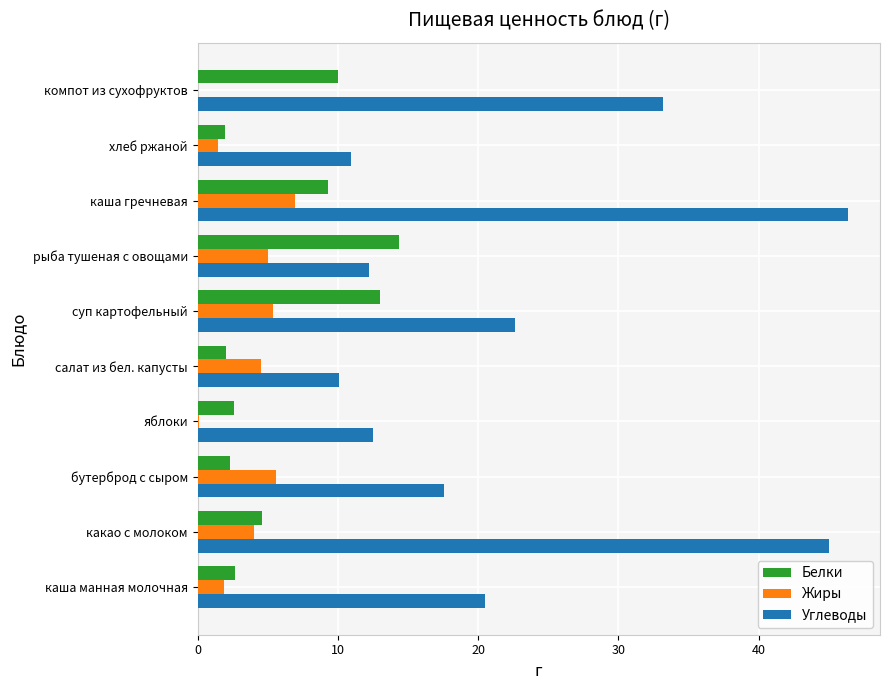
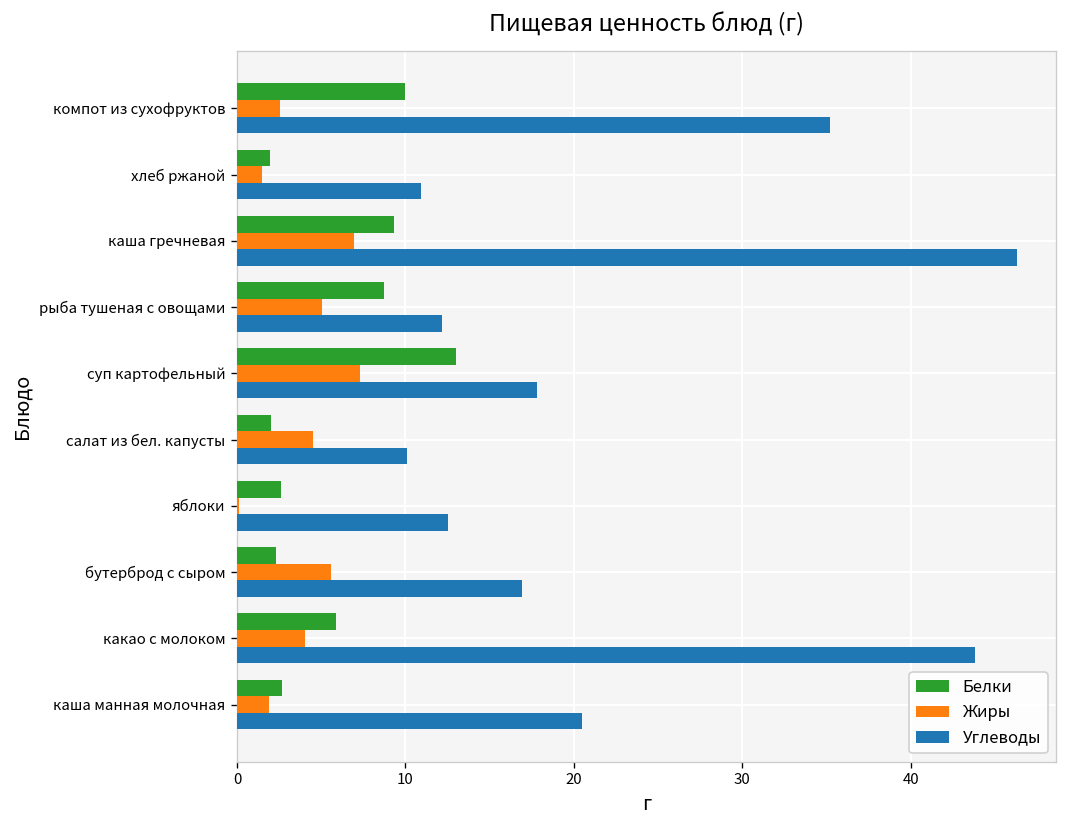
  {
    "Белки": {
      "компот из сухофруктов": 10.0,
      "хлеб ржаной": 2.0,
      "каша гречневая": 9.3,
-     "рыба тушеная с овощами": 14.4,
+     "рыба тушеная с овощами": 8.7,
      "суп картофельный": 13.0,
      "салат из бел. капусты": 2.0,
      "яблоки": 2.6,
      "бутерброд с сыром": 2.3,
-     "какао с молоком": 4.6,
+     "какао с молоком": 5.9,
      "каша манная молочная": 2.7
    },
    "Жиры": {
-     "компот из сухофруктов": 0.1,
+     "компот из сухофруктов": 2.5,
      "хлеб ржаной": 1.5,
      "каша гречневая": 7.0,
      "рыба тушеная с овощами": 5.0,
-     "суп картофельный": 5.4,
+     "суп картофельный": 7.3,
      "салат из бел. капусты": 4.5,
      "бутерброд с сыром": 5.6,
      "какао с молоком": 4.0,
      "каша манная молочная": 1.9
    },
    "Углеводы": {
-     "компот из сухофруктов": 33.2,
+     "компот из сухофруктов": 35.2,
      "хлеб ржаной": 10.9,
      "каша гречневая": 46.3,
      "рыба тушеная с овощами": 12.2,
-     "суп картофельный": 22.6,
+     "суп картофельный": 17.8,
      "салат из бел. капусты": 10.1,
      "яблоки": 12.5,
-     "бутерброд с сыром": 17.6,
-     "какао с молоком": 45.0,
+     "бутерброд с сыром": 16.9,
+     "какао с молоком": 43.8,
      "каша манная молочная": 20.5
    }
  }
